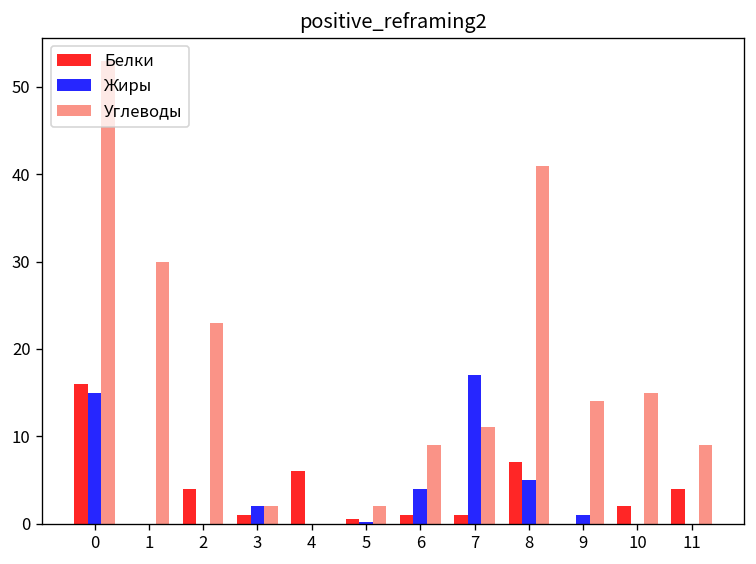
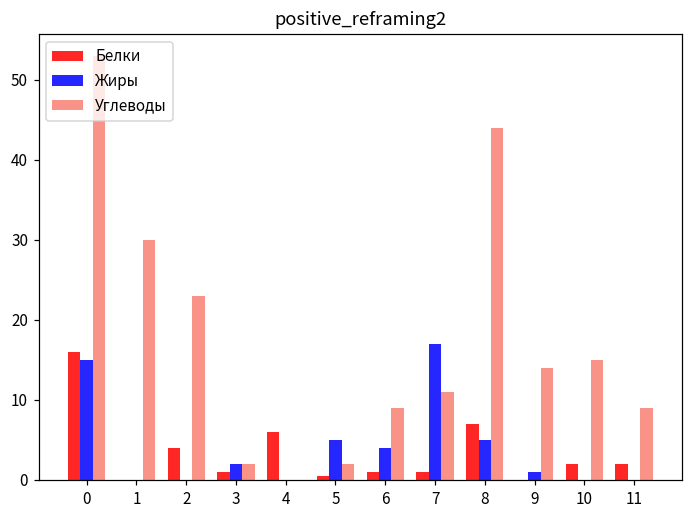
  {
    "Белки": {
      "0": 16,
      "1": 0,
      "2": 4,
      "3": 1,
      "4": 6,
      "5": 0,
      "6": 1,
      "7": 1,
      "8": 7,
      "9": 0,
      "10": 2,
-     "11": 4
+     "11": 2
    },
    "Жиры": {
      "0": 15,
      "1": 0,
      "2": 0,
      "3": 2,
      "4": 0,
-     "5": 0,
+     "5": 5,
      "6": 4,
      "7": 17,
      "8": 5,
      "9": 1,
      "10": 0,
      "11": 0
    },
    "Углеводы": {
      "1": 30,
      "2": 23,
      "3": 2,
      "4": 0,
      "5": 2,
      "6": 9,
      "7": 11,
-     "8": 41,
+     "8": 44,
      "9": 14,
      "10": 15,
      "11": 9
    }
  }
